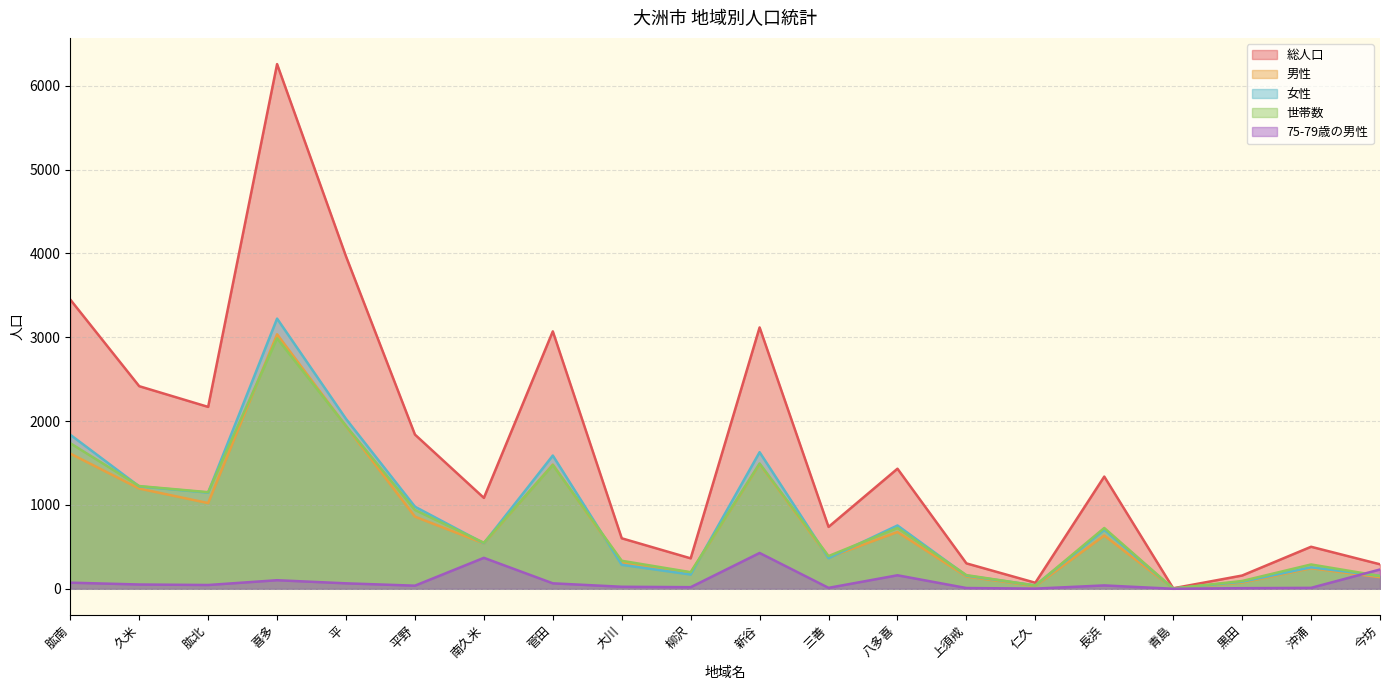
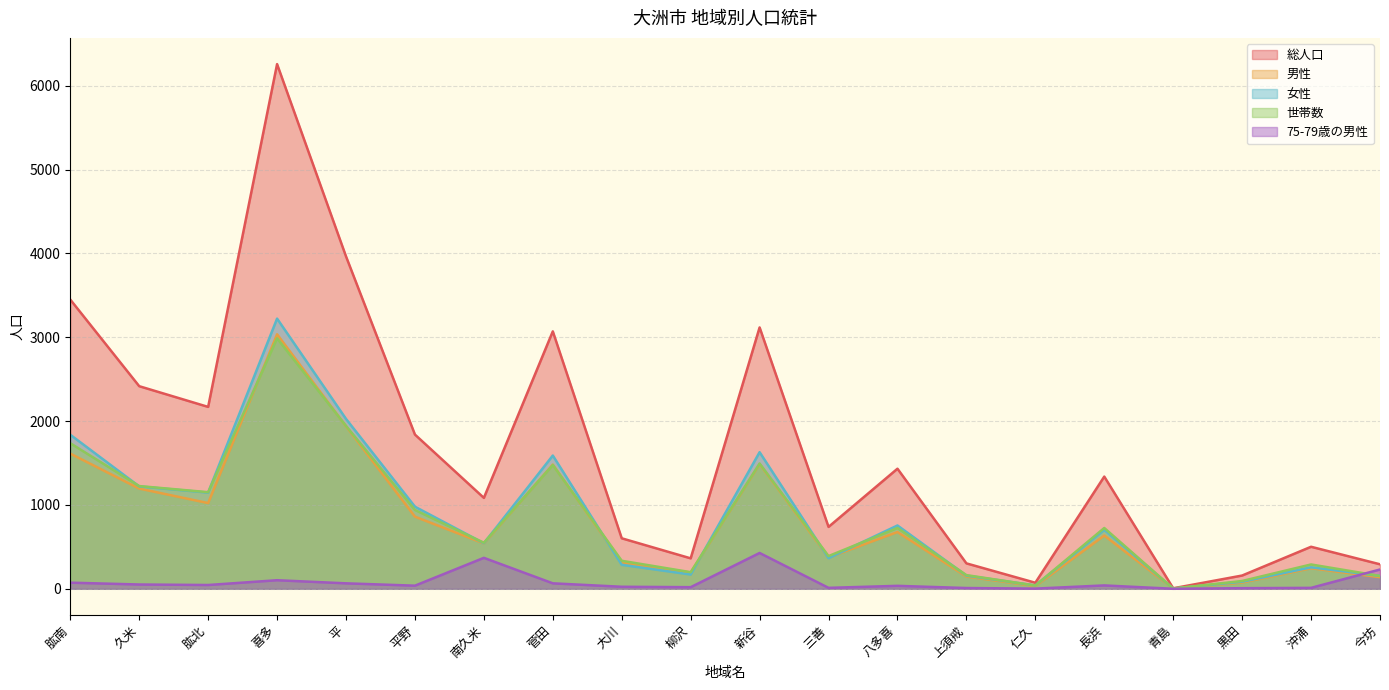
  {
    "女性": {
      "肱南": 1800,
      "喜多": 3200,
      "平": 2000,
      "平野": 1000,
      "菅田": 1600,
      "新谷": 1600
    },
    "世帯数": {
      "肱南": 1700,
      "喜多": 3000,
      "平野": 900,
      "沖浦": 300
    },
    "75-79歳の男性": {
      "肱南": 100,
      "久米": 100,
      "肱北": 0,
      "喜多": 100,
      "平": 100,
      "平野": 0,
      "南久米": 400,
      "菅田": 100,
      "大川": 0,
      "柳沢": 0,
      "新谷": 400,
      "三善": 0,
-     "八多喜": 200,
+     "八多喜": 0,
      "上須戒": 0,
      "長浜": 0,
      "黒田": 0,
      "沖浦": 0,
      "今坊": 200
    }
  }
